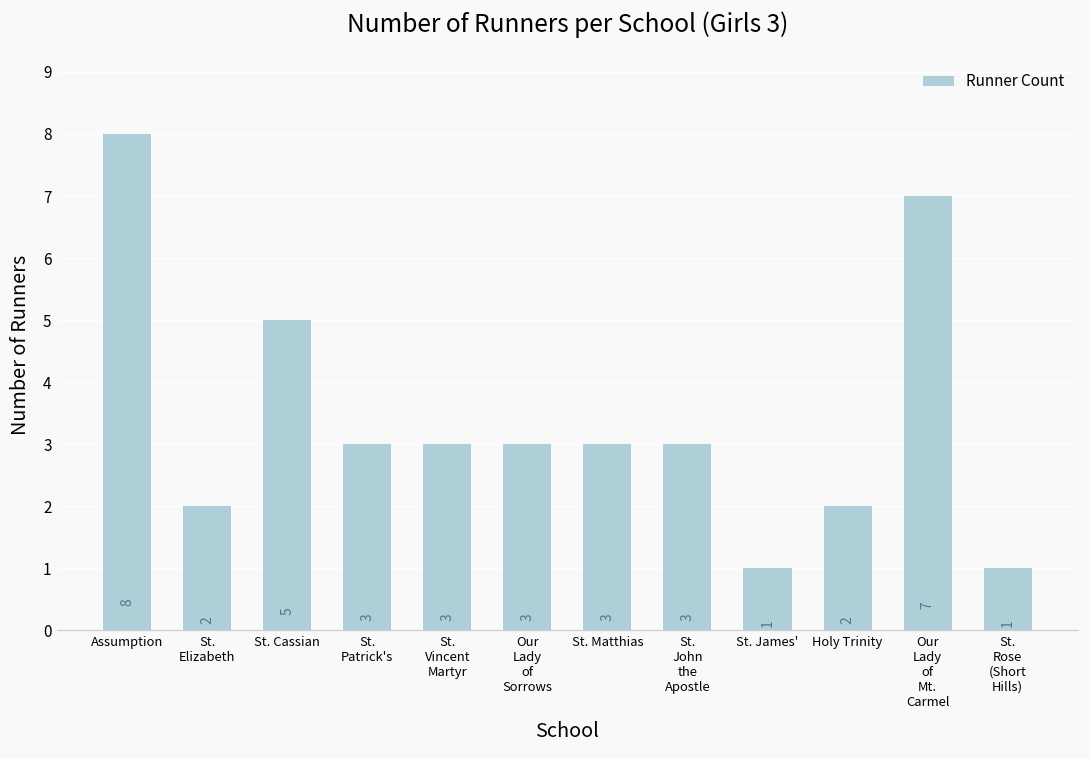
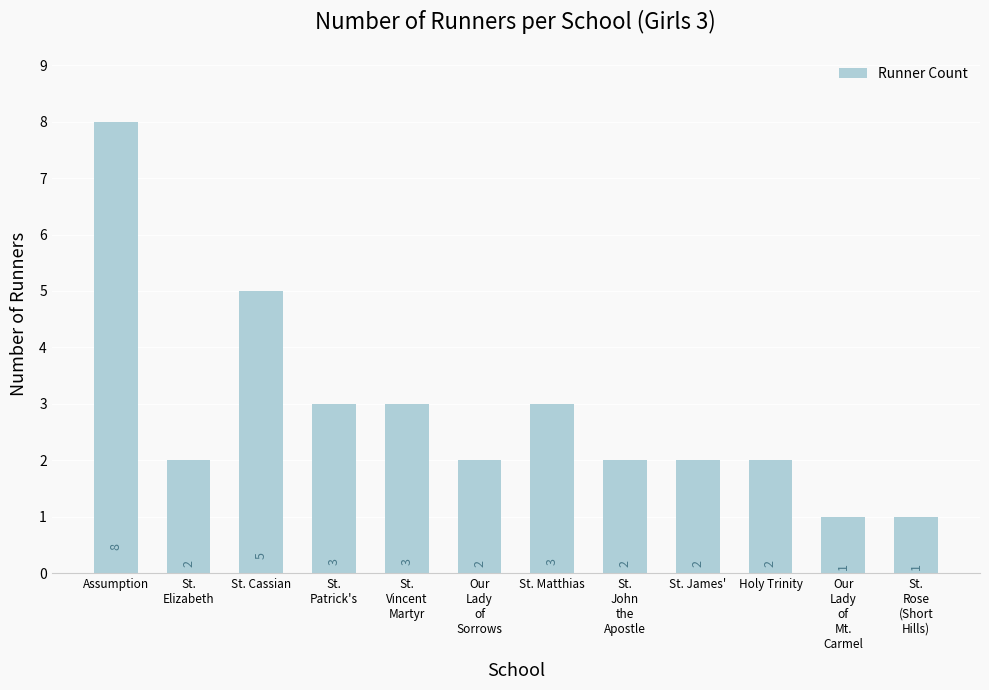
  {
    "Assumption": 8,
    "St. Elizabeth": 2,
    "St. Cassian": 5,
    "St. Patrick's": 3,
    "St. Vincent Martyr": 3,
-   "Our Lady of Sorrows": 3,
+   "Our Lady of Sorrows": 2,
    "St. Matthias": 3,
-   "St. John the Apostle": 3,
-   "St. James'": 1,
+   "St. John the Apostle": 2,
+   "St. James'": 2,
    "Holy Trinity": 2,
-   "Our Lady of Mt. Carmel": 7,
+   "Our Lady of Mt. Carmel": 1,
    "St. Rose (Short Hills)": 1
  }
